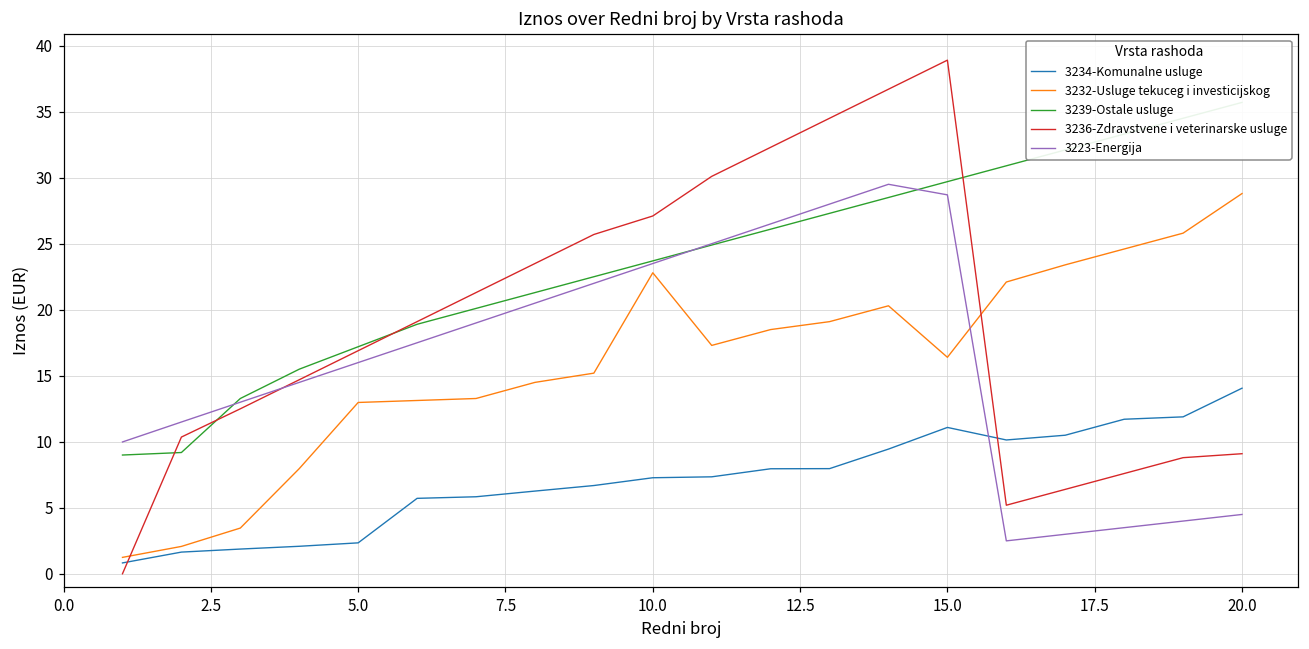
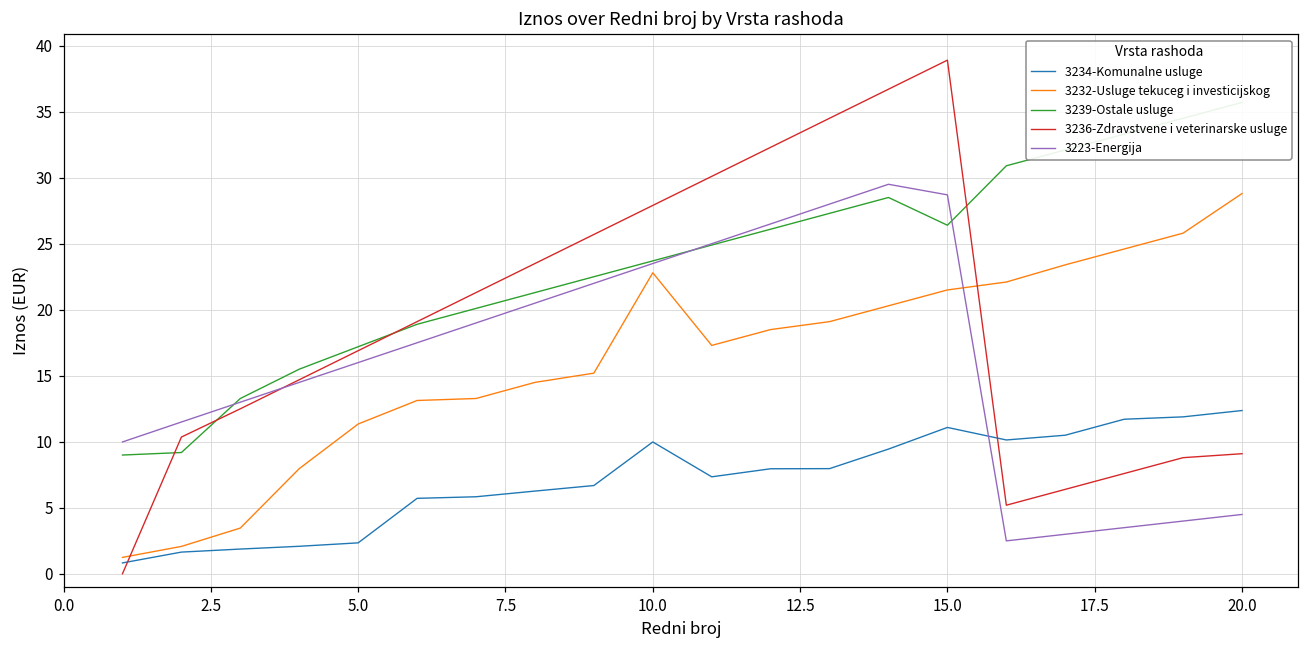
  {
    "3234-Komunalne usluge": {
      "5.0": 2.4,
-     "10.0": 7.3,
+     "10.0": 10.0,
      "15.0": 11.1,
-     "20.0": 14.1
+     "20.0": 12.4
    },
    "3232-Usluge tekuceg i investicijskog": {
-     "5.0": 13.0,
+     "5.0": 11.4,
      "10.0": 22.8,
-     "15.0": 16.4,
+     "15.0": 21.5,
      "20.0": 28.8
    },
    "3239-Ostale usluge": {
      "5.0": 17.2,
-     "15.0": 29.7
+     "15.0": 26.4
    },
    "3236-Zdravstvene i veterinarske usluge": {
      "5.0": 16.9,
-     "10.0": 27.1,
+     "10.0": 27.9,
      "15.0": 38.9,
      "20.0": 9.1
    },
    "3223-Energija": {
      "5.0": 16.0,
      "15.0": 28.7,
      "20.0": 4.5
    }
  }
